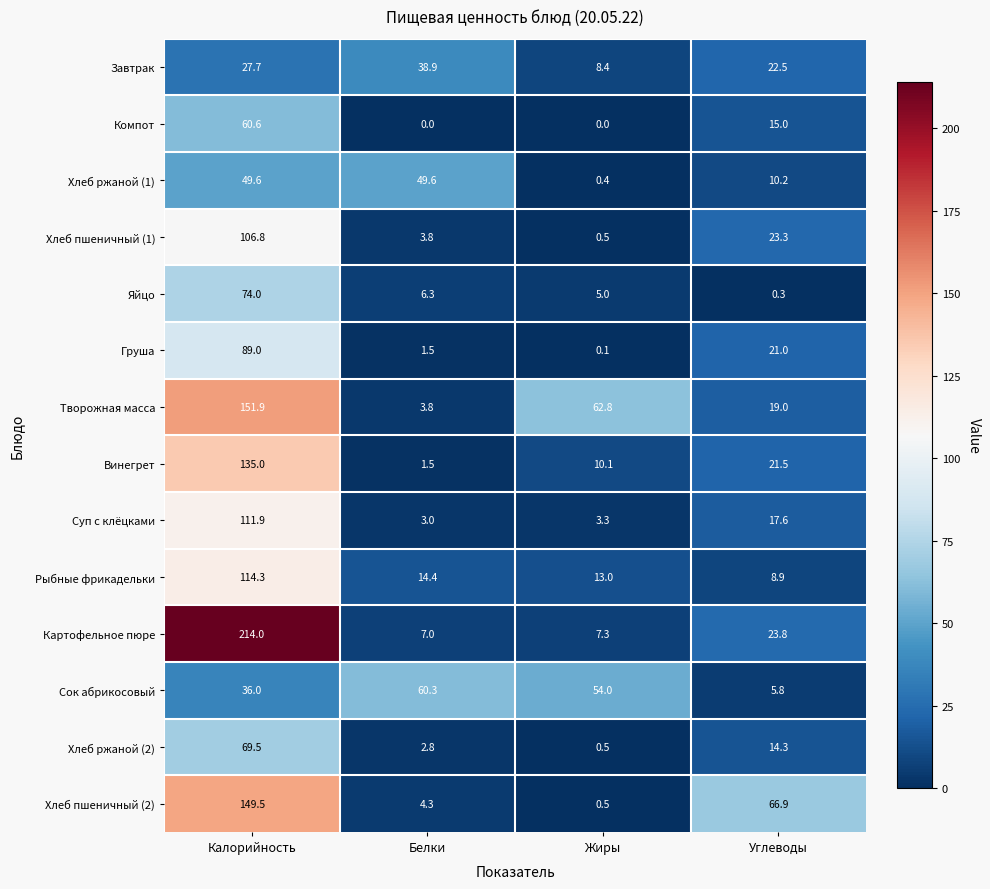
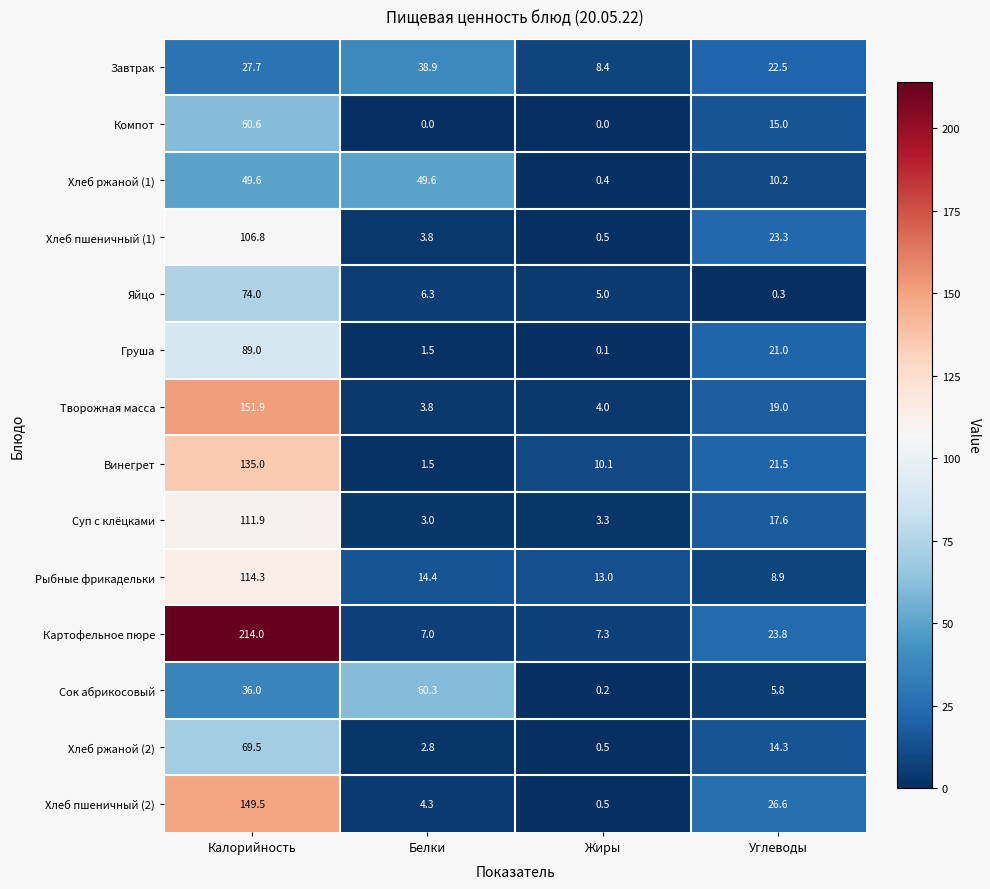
  {
    "Завтрак": {
      "Калорийность": 27.7,
      "Белки": 38.9,
      "Жиры": 8.4,
      "Углеводы": 22.5
    },
    "Компот": {
      "Калорийность": 60.6,
      "Белки": 0.0,
      "Жиры": 0.0,
      "Углеводы": 15.0
    },
    "Хлеб ржаной (1)": {
      "Калорийность": 49.6,
      "Белки": 49.6,
      "Жиры": 0.4,
      "Углеводы": 10.2
    },
    "Хлеб пшеничный (1)": {
      "Калорийность": 106.8,
      "Белки": 3.8,
      "Жиры": 0.5,
      "Углеводы": 23.3
    },
    "Яйцо": {
      "Калорийность": 74.0,
      "Белки": 6.3,
      "Жиры": 5.0,
      "Углеводы": 0.3
    },
    "Груша": {
      "Калорийность": 89.0,
      "Белки": 1.5,
      "Жиры": 0.1,
      "Углеводы": 21.0
    },
    "Творожная масса": {
      "Калорийность": 151.9,
      "Белки": 3.8,
-     "Жиры": 62.8,
+     "Жиры": 4.0,
      "Углеводы": 19.0
    },
    "Винегрет": {
      "Калорийность": 135.0,
      "Белки": 1.5,
      "Жиры": 10.1,
      "Углеводы": 21.5
    },
    "Суп с клёцками": {
      "Калорийность": 111.9,
      "Белки": 3.0,
      "Жиры": 3.3,
      "Углеводы": 17.6
    },
    "Рыбные фрикадельки": {
      "Калорийность": 114.3,
      "Белки": 14.4,
      "Жиры": 13.0,
      "Углеводы": 8.9
    },
    "Картофельное пюре": {
      "Калорийность": 214.0,
      "Белки": 7.0,
      "Жиры": 7.3,
      "Углеводы": 23.8
    },
    "Сок абрикосовый": {
      "Калорийность": 36.0,
      "Белки": 60.3,
-     "Жиры": 54.0,
+     "Жиры": 0.2,
      "Углеводы": 5.8
    },
    "Хлеб ржаной (2)": {
      "Калорийность": 69.5,
      "Белки": 2.8,
      "Жиры": 0.5,
      "Углеводы": 14.3
    },
    "Хлеб пшеничный (2)": {
      "Калорийность": 149.5,
      "Белки": 4.3,
      "Жиры": 0.5,
-     "Углеводы": 66.9
+     "Углеводы": 26.6
    }
  }
